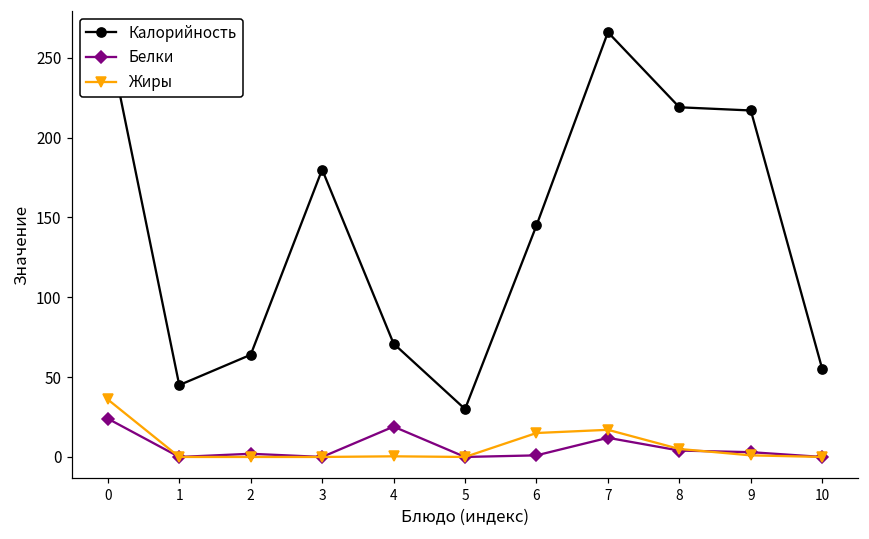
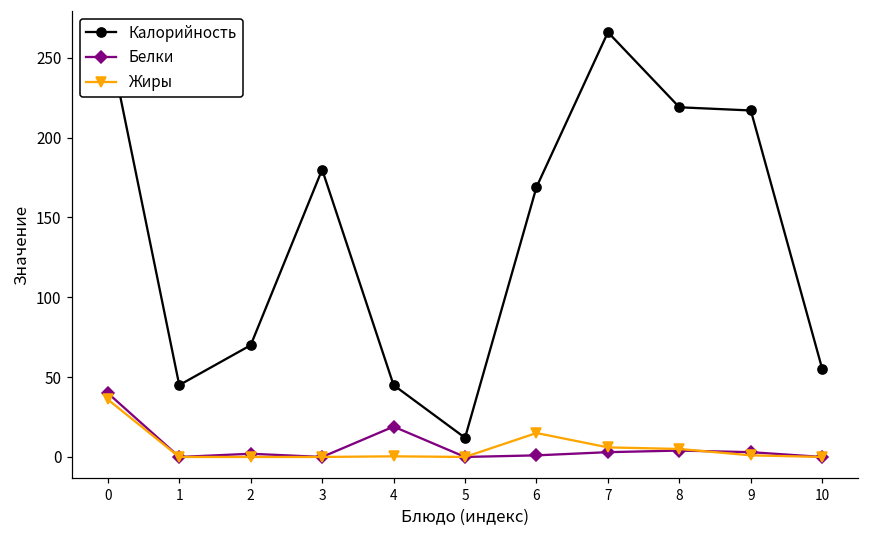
  {
    "Калорийность": {
      "1": 45,
-     "2": 64,
+     "2": 70,
      "3": 180,
-     "4": 71,
-     "5": 30,
-     "6": 145,
+     "4": 45,
+     "5": 12,
+     "6": 169,
      "7": 266,
      "8": 219,
      "9": 217,
      "10": 55
    },
    "Белки": {
-     "0": 24,
+     "0": 40,
      "2": 2,
      "4": 19,
      "6": 1,
-     "7": 12,
+     "7": 3,
      "9": 3
    },
    "Жиры": {
      "0": 36,
      "2": 0,
      "4": 0,
      "6": 15,
-     "7": 17,
+     "7": 6,
      "9": 1
    }
  }
